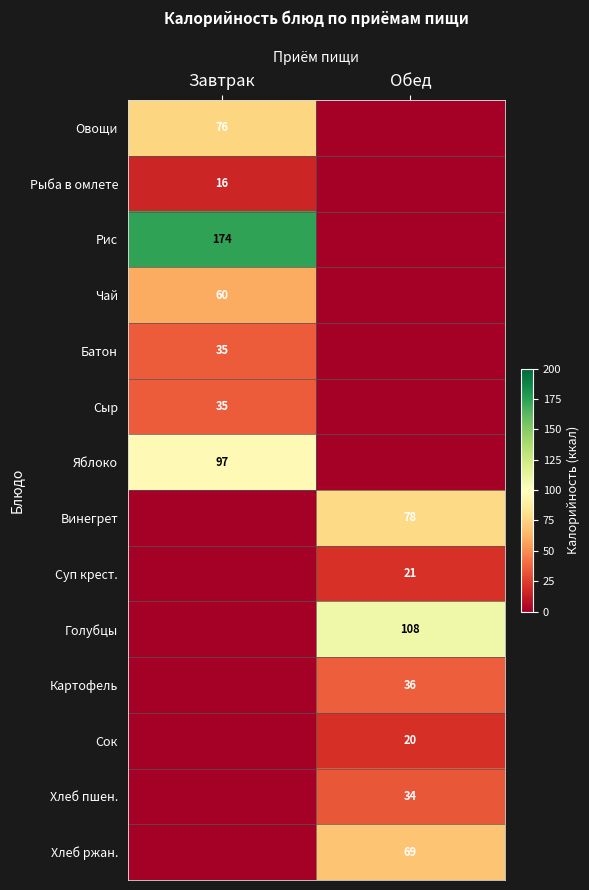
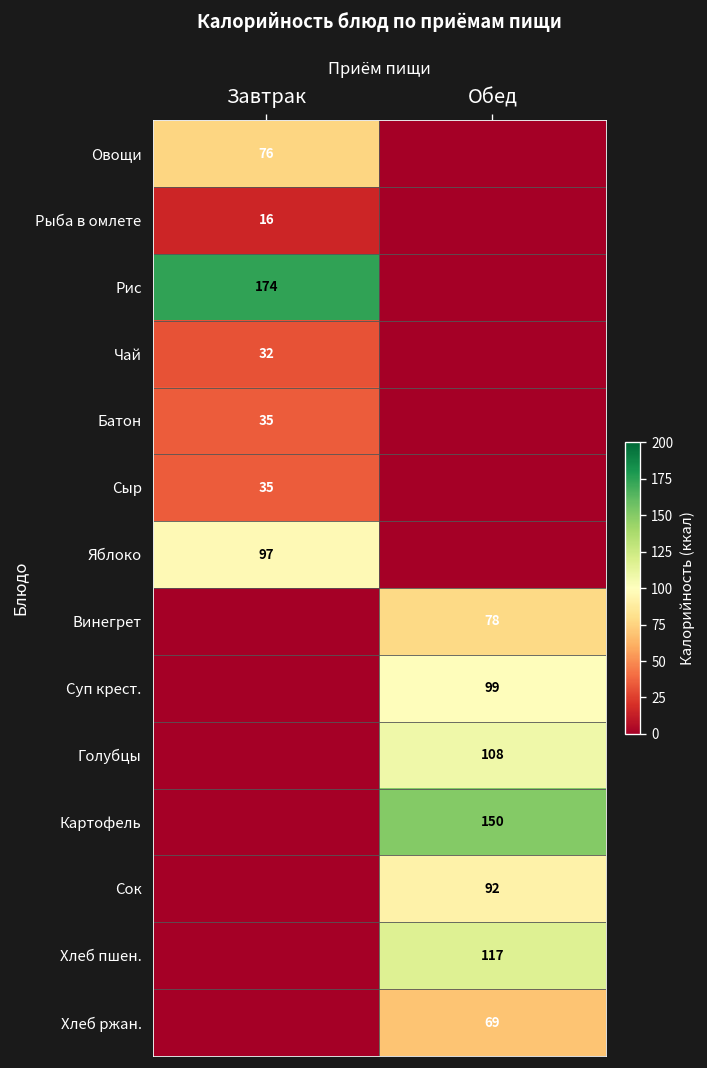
  {
    "Овощи": {
      "Завтрак": 76
    },
    "Рыба в омлете": {
      "Завтрак": 16
    },
    "Рис": {
      "Завтрак": 174
    },
    "Чай": {
-     "Завтрак": 60
+     "Завтрак": 32
    },
    "Батон": {
      "Завтрак": 35
    },
    "Сыр": {
      "Завтрак": 35
    },
    "Яблоко": {
      "Завтрак": 97
    },
    "Винегрет": {
      "Обед": 78
    },
    "Суп крест.": {
-     "Обед": 21
+     "Обед": 99
    },
    "Голубцы": {
      "Обед": 108
    },
    "Картофель": {
-     "Обед": 36
+     "Обед": 150
    },
    "Сок": {
-     "Обед": 20
+     "Обед": 92
    },
    "Хлеб пшен.": {
-     "Обед": 34
+     "Обед": 117
    },
    "Хлеб ржан.": {
      "Обед": 69
    }
  }
